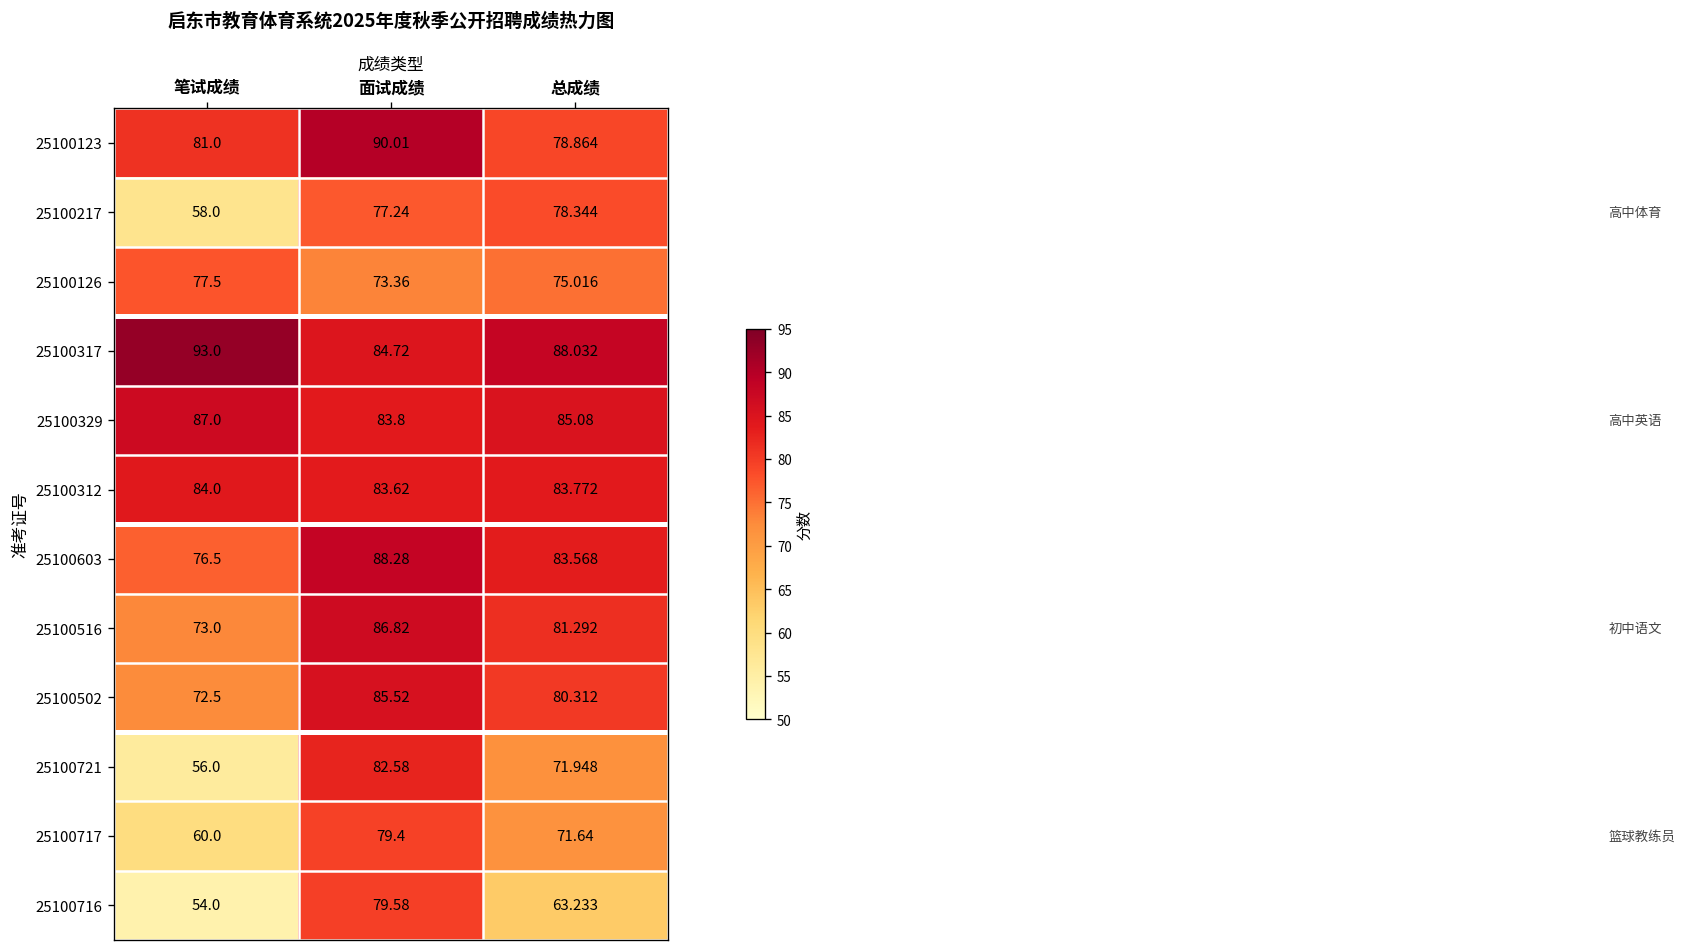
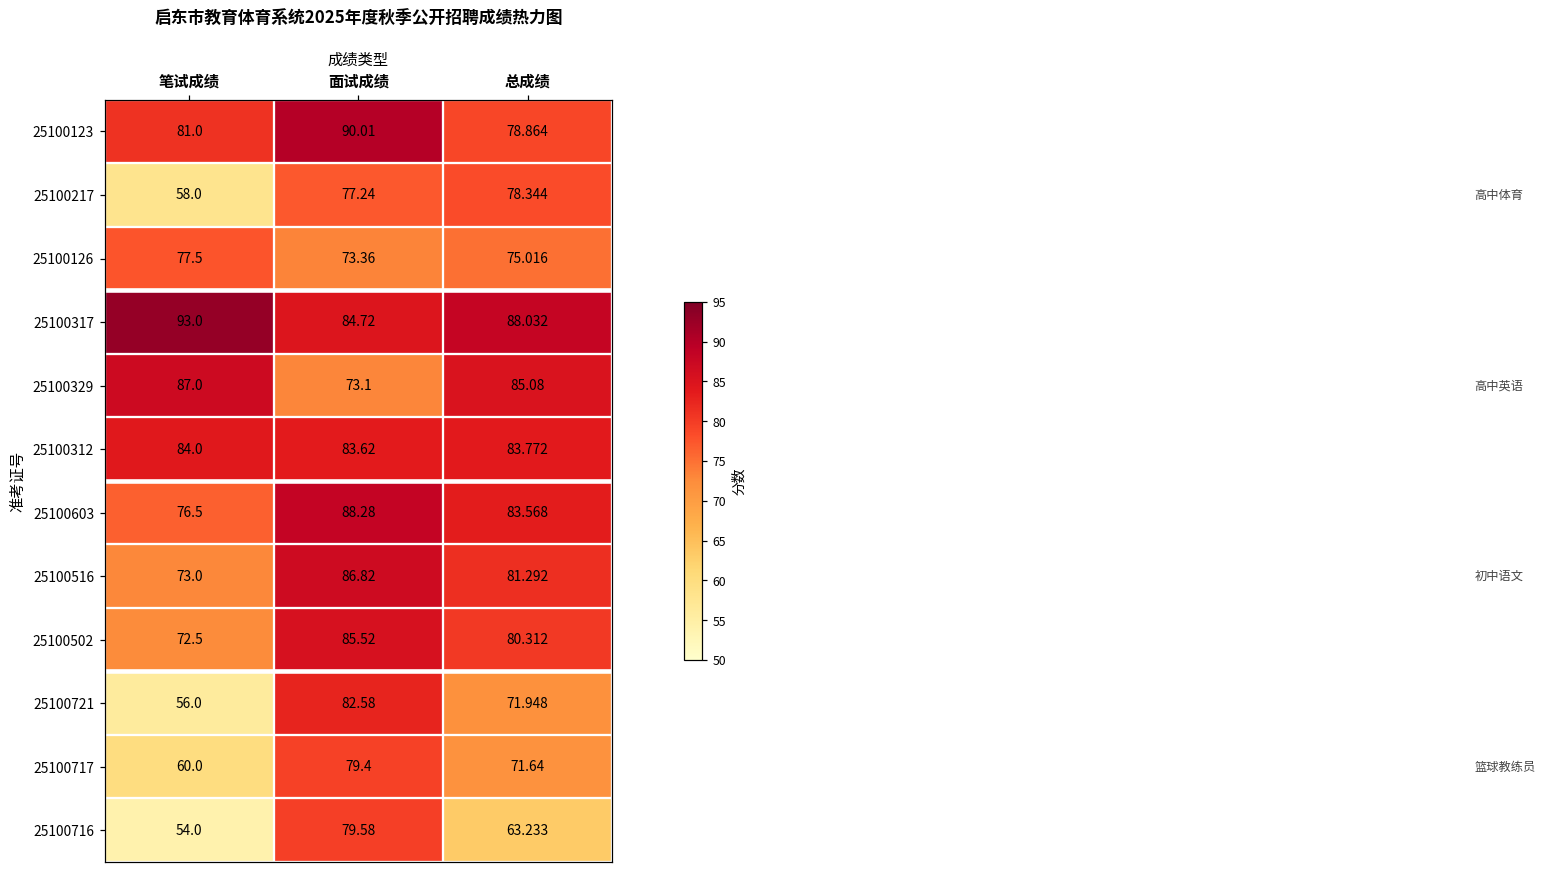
  {
    "25100123": {
      "笔试成绩": 81.0,
      "面试成绩": 90.01,
      "总成绩": 78.864
    },
    "25100217": {
      "笔试成绩": 58.0,
      "面试成绩": 77.24,
      "总成绩": 78.344
    },
    "25100126": {
      "笔试成绩": 77.5,
      "面试成绩": 73.36,
      "总成绩": 75.016
    },
    "25100317": {
      "笔试成绩": 93.0,
      "面试成绩": 84.72,
      "总成绩": 88.032
    },
    "25100329": {
      "笔试成绩": 87.0,
-     "面试成绩": 83.8,
+     "面试成绩": 73.1,
      "总成绩": 85.08
    },
    "25100312": {
      "笔试成绩": 84.0,
      "面试成绩": 83.62,
      "总成绩": 83.772
    },
    "25100603": {
      "笔试成绩": 76.5,
      "面试成绩": 88.28,
      "总成绩": 83.568
    },
    "25100516": {
      "笔试成绩": 73.0,
      "面试成绩": 86.82,
      "总成绩": 81.292
    },
    "25100502": {
      "笔试成绩": 72.5,
      "面试成绩": 85.52,
      "总成绩": 80.312
    },
    "25100721": {
      "笔试成绩": 56.0,
      "面试成绩": 82.58,
      "总成绩": 71.948
    },
    "25100717": {
      "笔试成绩": 60.0,
      "面试成绩": 79.4,
      "总成绩": 71.64
    },
    "25100716": {
      "笔试成绩": 54.0,
      "面试成绩": 79.58,
      "总成绩": 63.233
    }
  }
